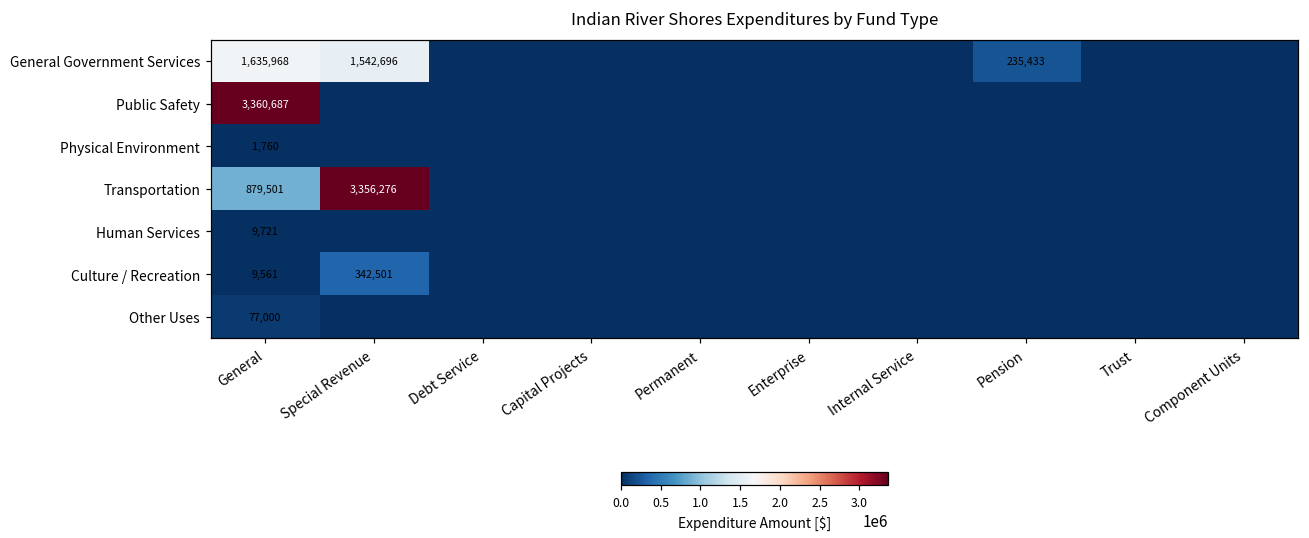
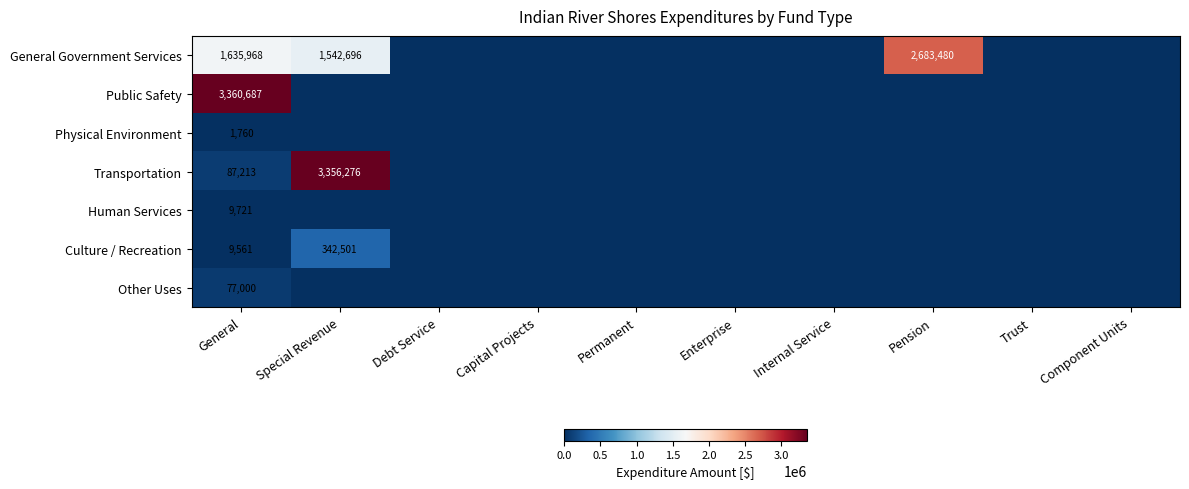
  {
    "General Government Services": {
      "General": "1,635,968",
      "Special Revenue": "1,542,696",
-     "Pension": "235,433"
+     "Pension": "2,683,480"
    },
    "Public Safety": {
      "General": "3,360,687"
    },
    "Physical Environment": {
      "General": "1,760"
    },
    "Transportation": {
-     "General": "879,501",
+     "General": "87,213",
      "Special Revenue": "3,356,276"
    },
    "Human Services": {
      "General": "9,721"
    },
    "Culture / Recreation": {
      "General": "9,561",
      "Special Revenue": "342,501"
    },
    "Other Uses": {
      "General": "77,000"
    }
  }
